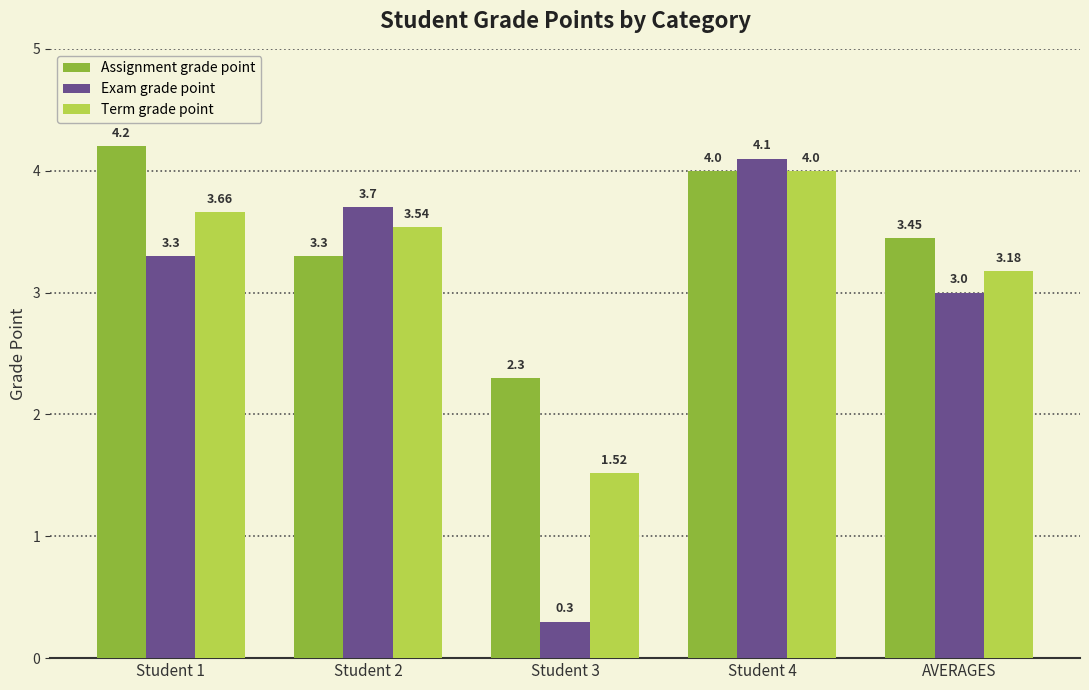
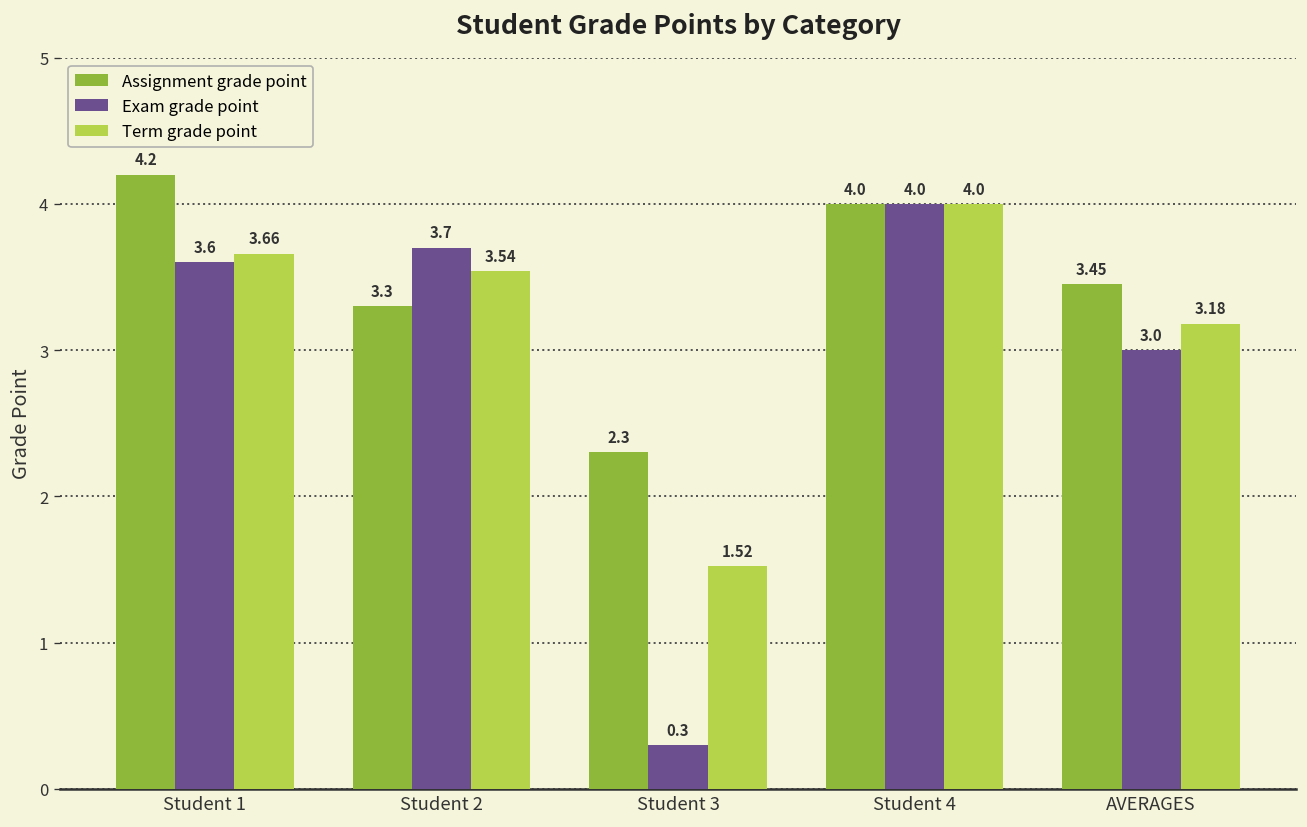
  {
    "Exam grade point": {
-     "Student 1": 3.3,
+     "Student 1": 3.6,
      "Student 2": 3.7,
      "Student 3": 0.3,
-     "Student 4": 4.1,
+     "Student 4": 4.0,
      "AVERAGES": 3.0
    }
  }
